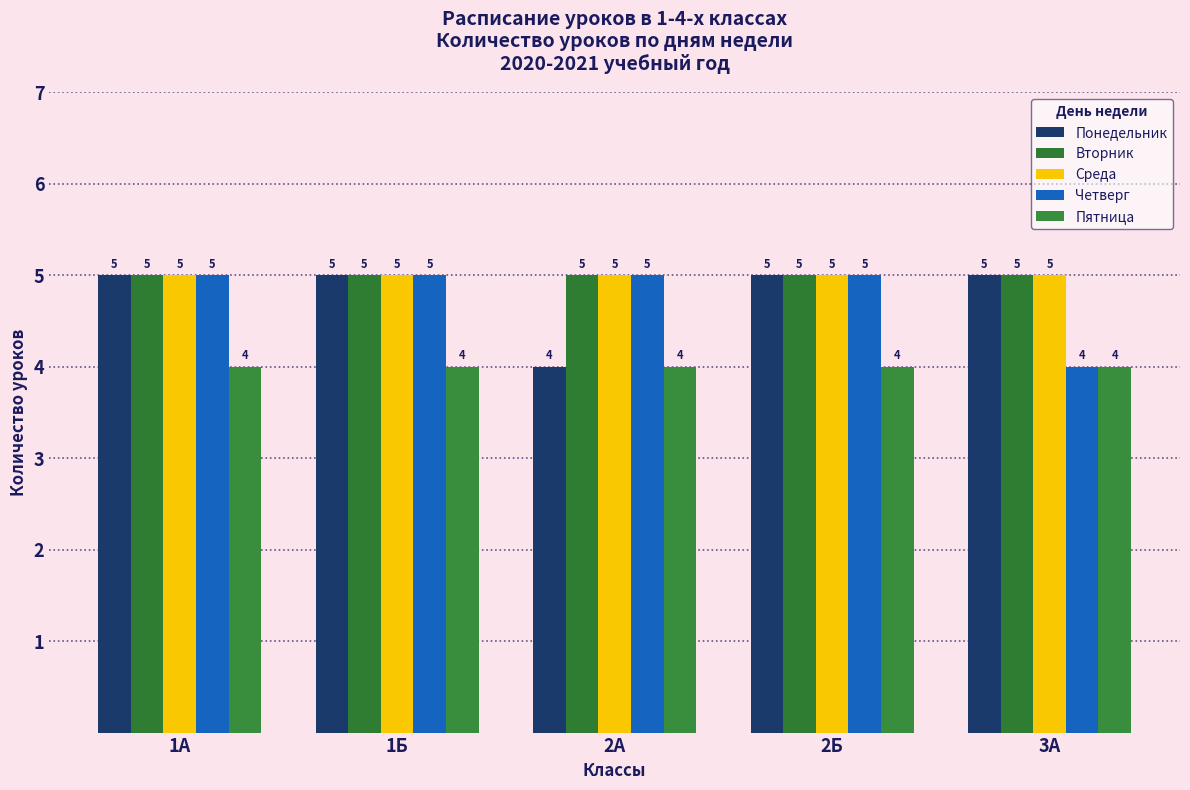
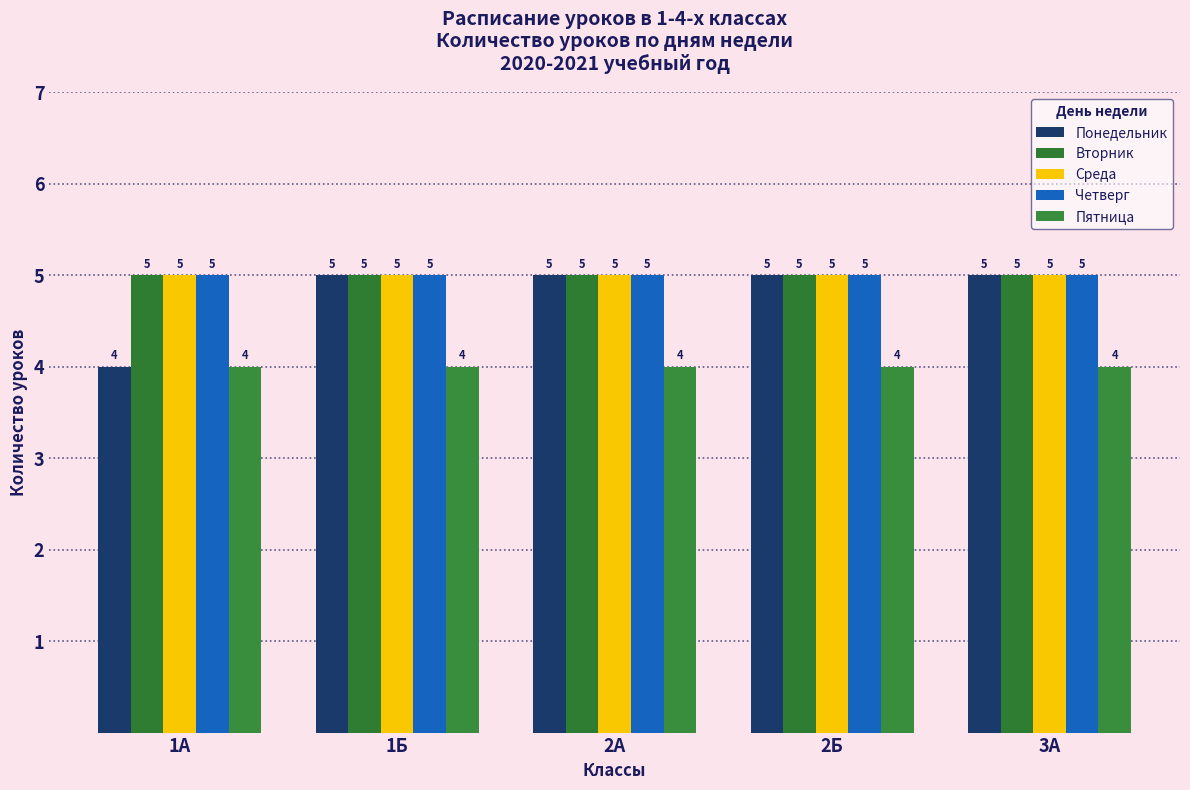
  {
    "Понедельник": {
-     "1А": 5,
+     "1А": 4,
      "1Б": 5,
-     "2А": 4,
+     "2А": 5,
      "2Б": 5,
      "3А": 5
    },
    "Среда": {
      "1А": 5,
      "1Б": 5,
      "2А": 5,
      "2Б": 5,
      "3А": 5
    },
    "Четверг": {
      "1А": 5,
      "1Б": 5,
      "2А": 5,
      "2Б": 5,
-     "3А": 4
+     "3А": 5
    }
  }
